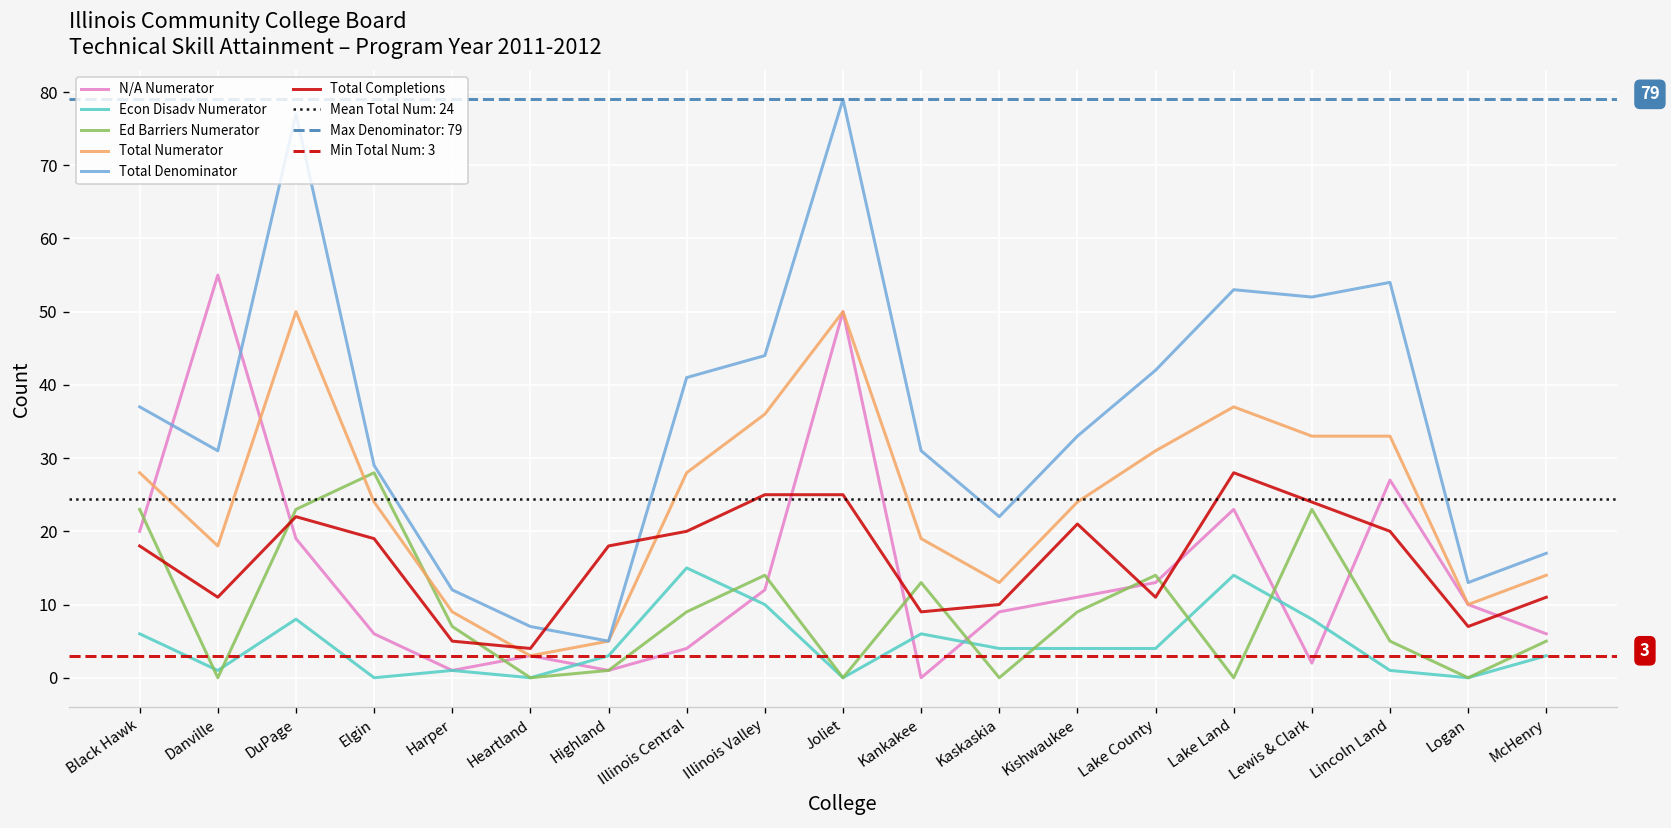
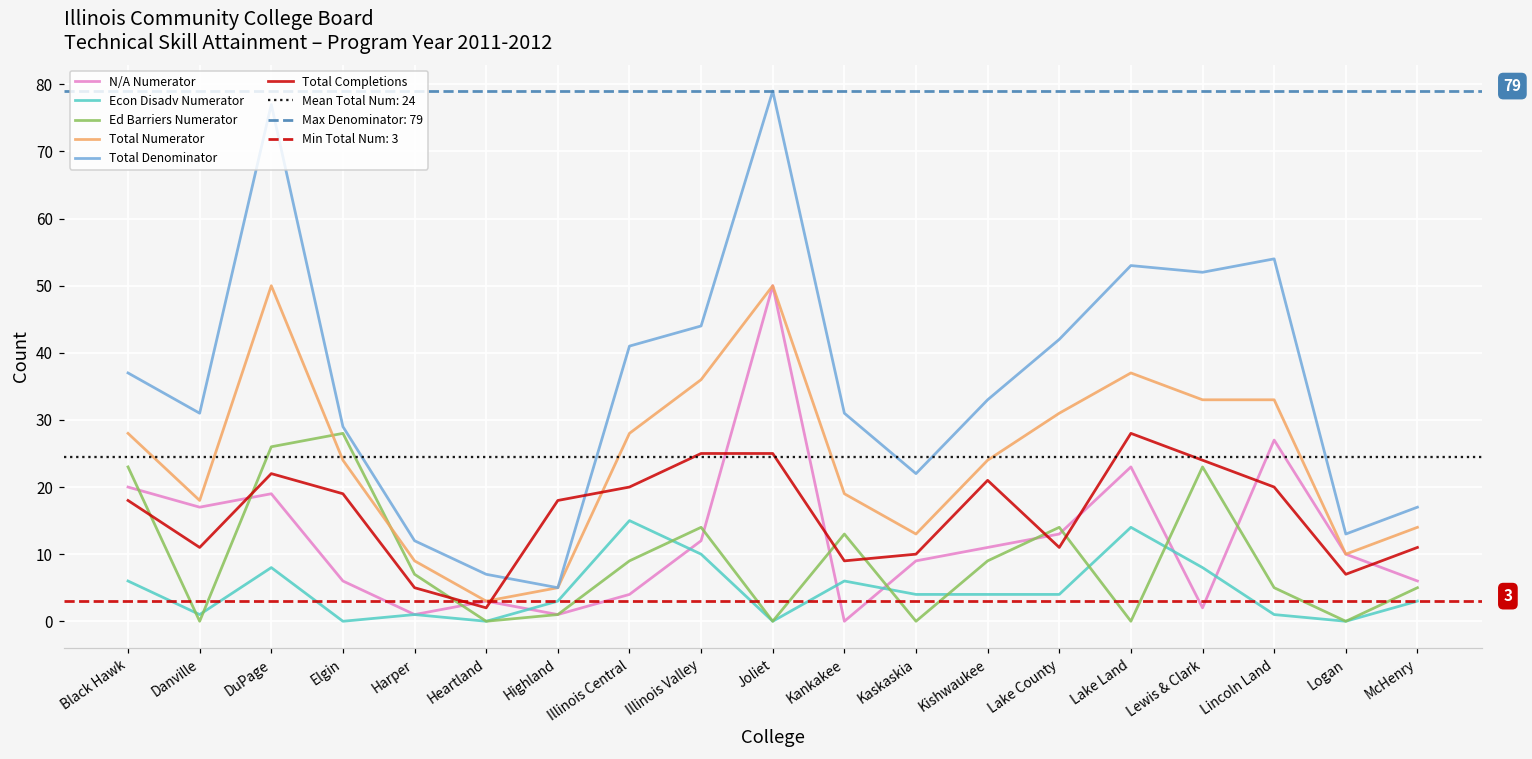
  {
    "N/A Numerator": {
      "Black Hawk": 20,
-     "Danville": 55,
+     "Danville": 17,
      "DuPage": 19,
      "Elgin": 6,
      "Illinois Central": 4,
      "Illinois Valley": 12,
      "Kankakee": 0,
      "Kaskaskia": 9,
      "Kishwaukee": 11,
      "Lake County": 13,
      "Lake Land": 23,
      "Lewis & Clark": 2,
      "Lincoln Land": 27,
      "McHenry": 6
    },
    "Ed Barriers Numerator": {
      "Black Hawk": 23,
      "Danville": 0,
-     "DuPage": 23,
+     "DuPage": 26,
      "Elgin": 28,
      "Harper": 7,
      "Illinois Central": 9,
      "Illinois Valley": 14,
      "Kankakee": 13,
      "Kaskaskia": 0,
      "Kishwaukee": 9,
      "Lake County": 14,
      "Lake Land": 0,
      "Lewis & Clark": 23,
      "Lincoln Land": 5,
      "McHenry": 5
    },
    "Total Numerator": {
      "Black Hawk": 28,
      "Danville": 18,
      "DuPage": 50,
      "Elgin": 24,
      "Harper": 9,
      "Illinois Central": 28,
      "Illinois Valley": 36,
      "Kankakee": 19,
      "Kaskaskia": 13,
      "Kishwaukee": 24,
      "Lake County": 31,
      "Lake Land": 37,
      "Lewis & Clark": 33,
      "Lincoln Land": 33,
      "McHenry": 14
    },
    "Total Completions": {
      "Black Hawk": 18,
      "Danville": 11,
      "DuPage": 22,
      "Elgin": 19,
      "Harper": 5,
-     "Heartland": 4,
+     "Heartland": 2,
      "Highland": 18,
      "Illinois Central": 20,
      "Illinois Valley": 25,
      "Joliet": 25,
      "Kankakee": 9,
      "Kaskaskia": 10,
      "Kishwaukee": 21,
      "Lake County": 11,
      "Lake Land": 28,
      "Lewis & Clark": 24,
      "Lincoln Land": 20,
      "Logan": 7,
      "McHenry": 11
    }
  }
